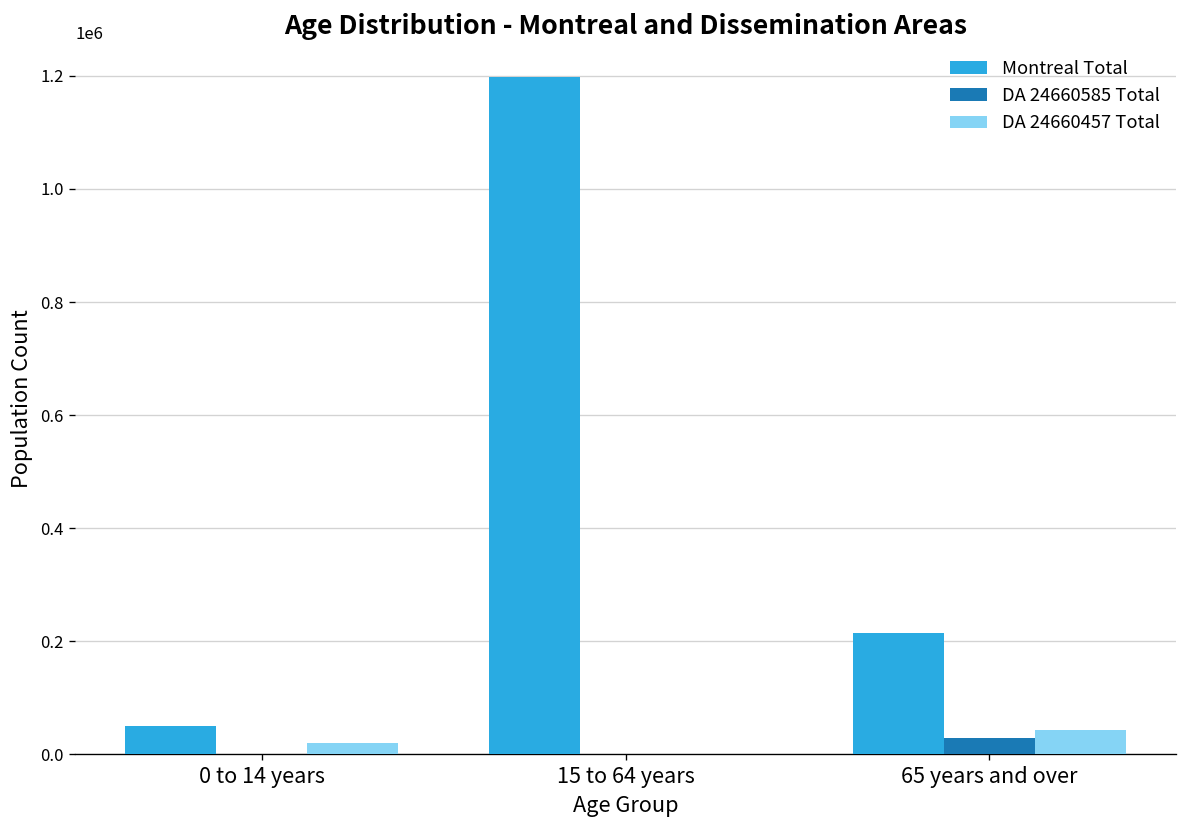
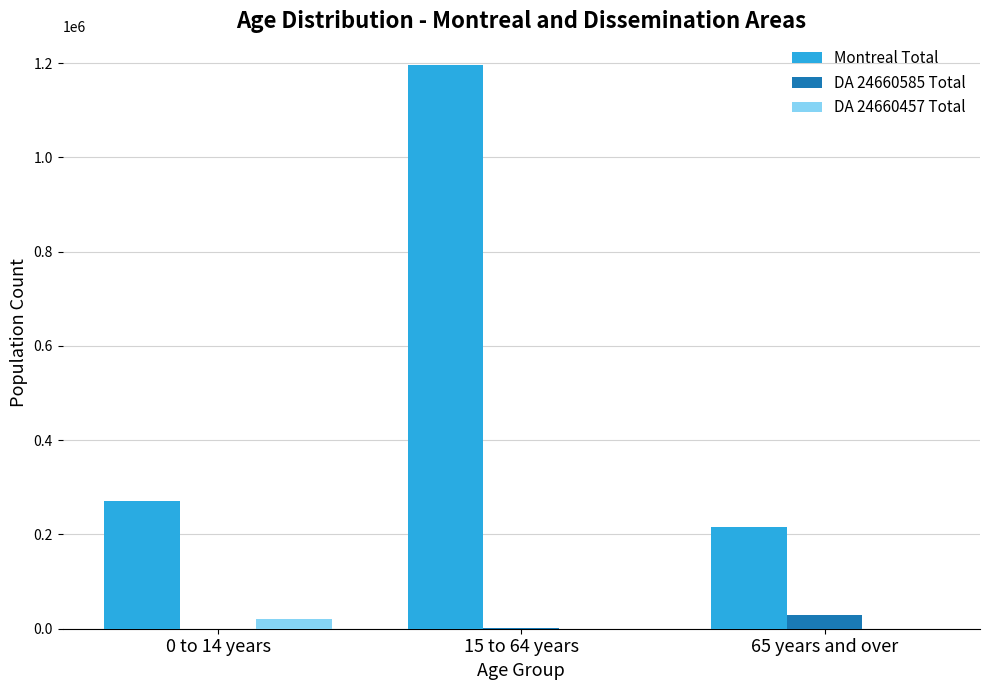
  {
    "Montreal Total": {
-     "0 to 14 years": 50000,
+     "0 to 14 years": 270000,
      "15 to 64 years": 1200000,
      "65 years and over": 220000
    },
    "DA 24660585 Total": {
      "65 years and over": 30000
    },
    "DA 24660457 Total": {
      "0 to 14 years": 20000,
-     "65 years and over": 40000
+     "65 years and over": 0
    }
  }
